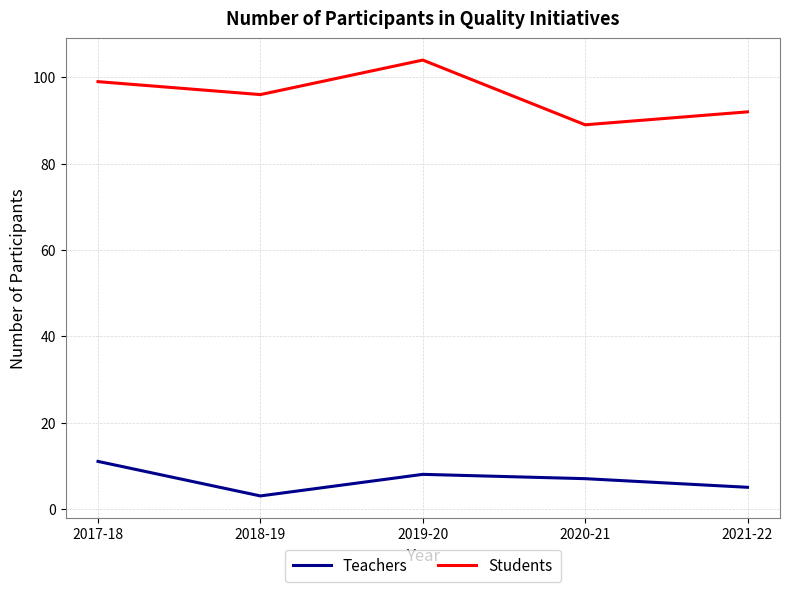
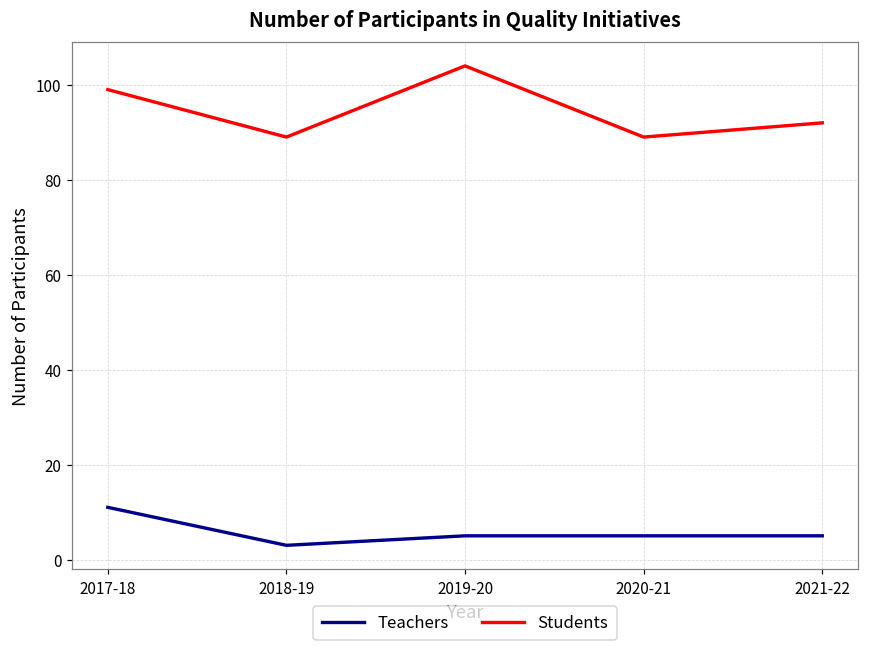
  {
    "Teachers": {
      "2017-18": 11,
      "2018-19": 3,
-     "2019-20": 8,
-     "2020-21": 7,
+     "2019-20": 5,
+     "2020-21": 5,
      "2021-22": 5
    },
    "Students": {
      "2017-18": 99,
-     "2018-19": 96,
+     "2018-19": 89,
      "2019-20": 104,
      "2020-21": 89,
      "2021-22": 92
    }
  }
